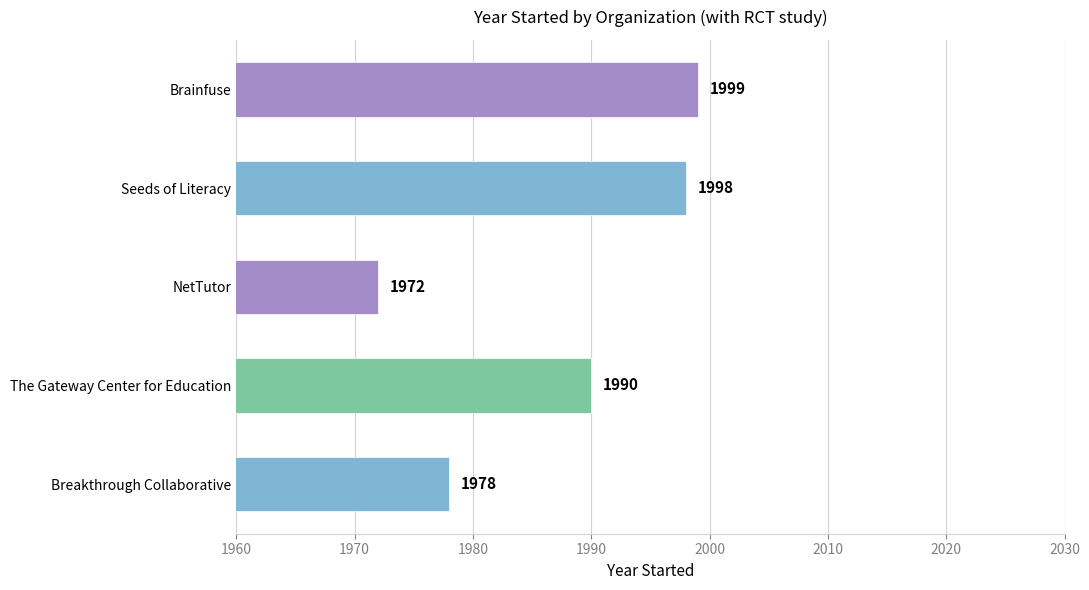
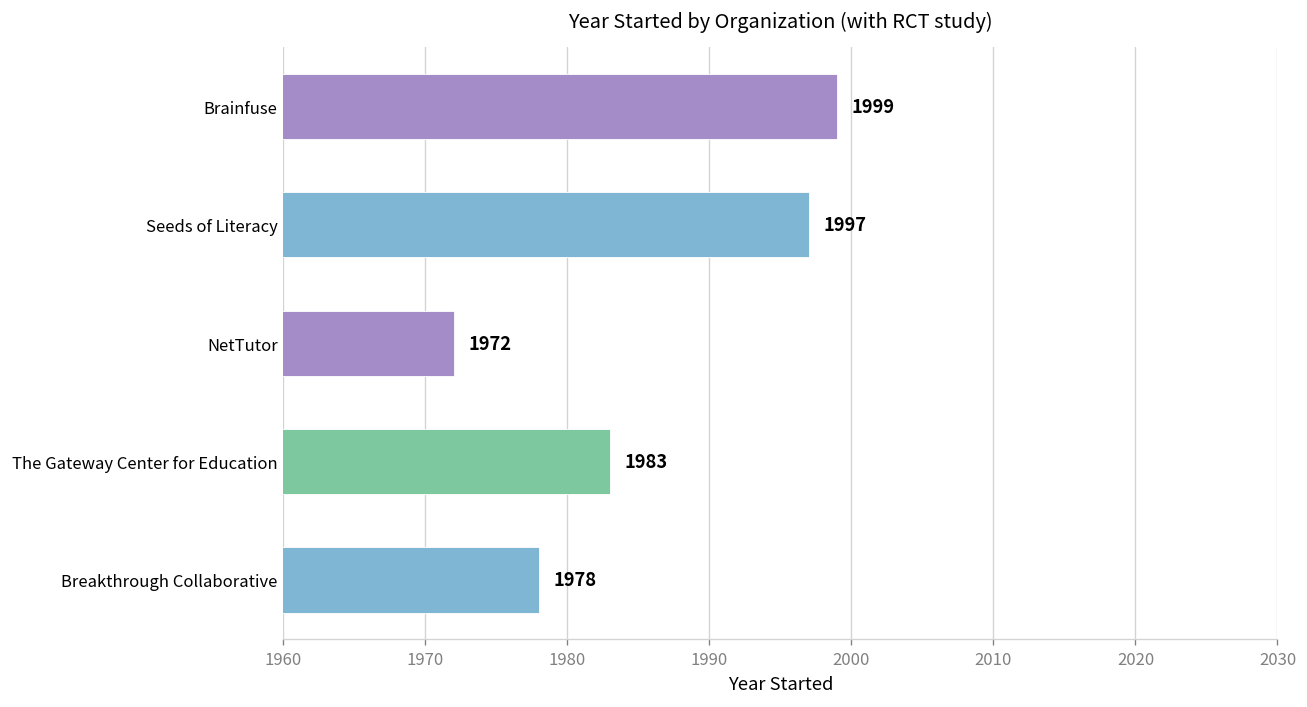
  {
    "Brainfuse": 1999,
-   "Seeds of Literacy": 1998,
+   "Seeds of Literacy": 1997,
    "NetTutor": 1972,
-   "The Gateway Center for Education": 1990,
+   "The Gateway Center for Education": 1983,
    "Breakthrough Collaborative": 1978
  }
